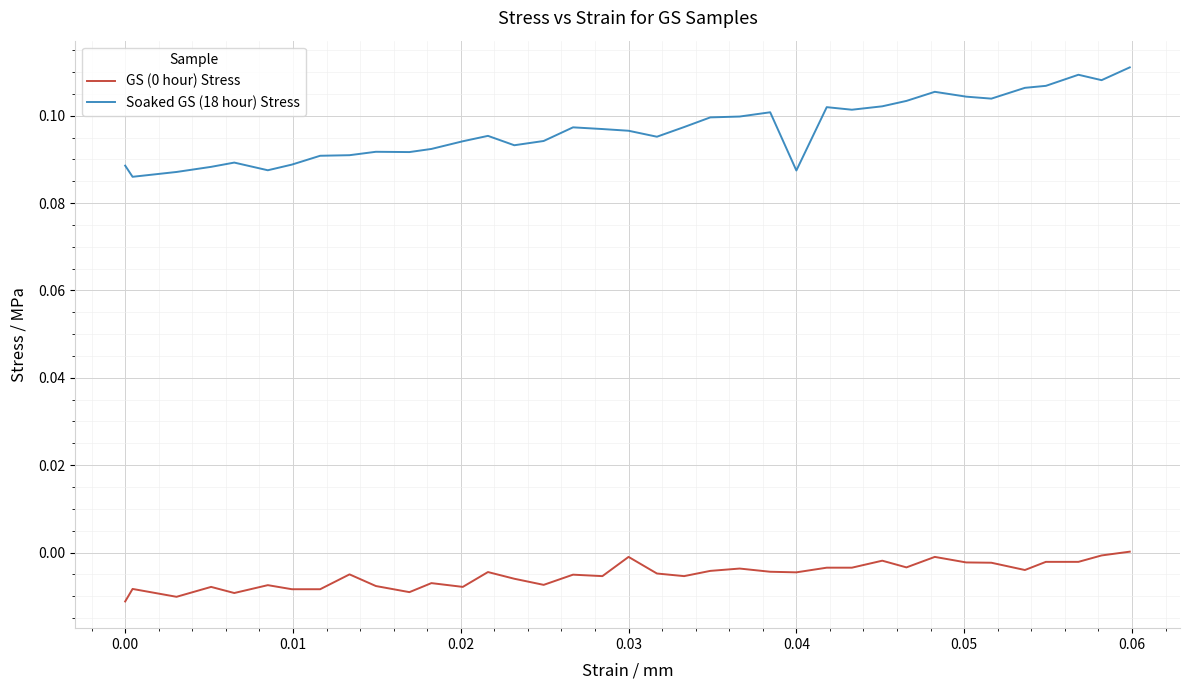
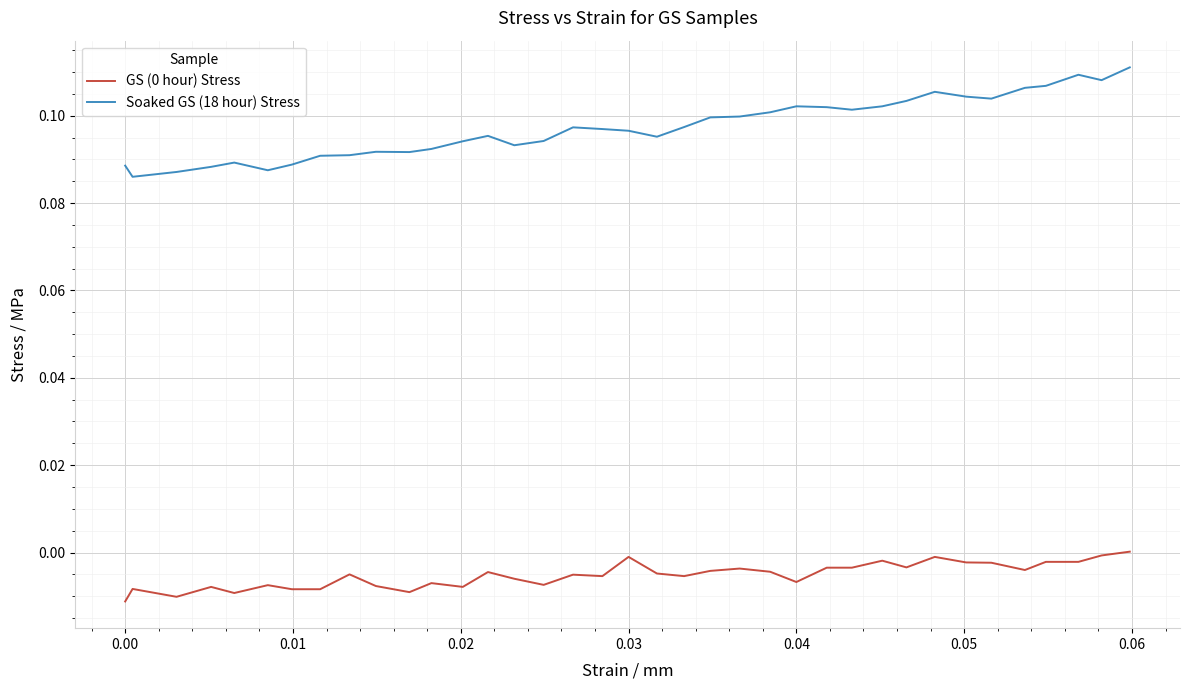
  {
    "GS (0 hour) Stress": {
      "0.00": -0.011,
      "0.03": -0.001,
-     "0.04": -0.005
+     "0.04": -0.007
    },
    "Soaked GS (18 hour) Stress": {
      "0.00": 0.089,
      "0.03": 0.097,
-     "0.04": 0.087
+     "0.04": 0.102
    }
  }
